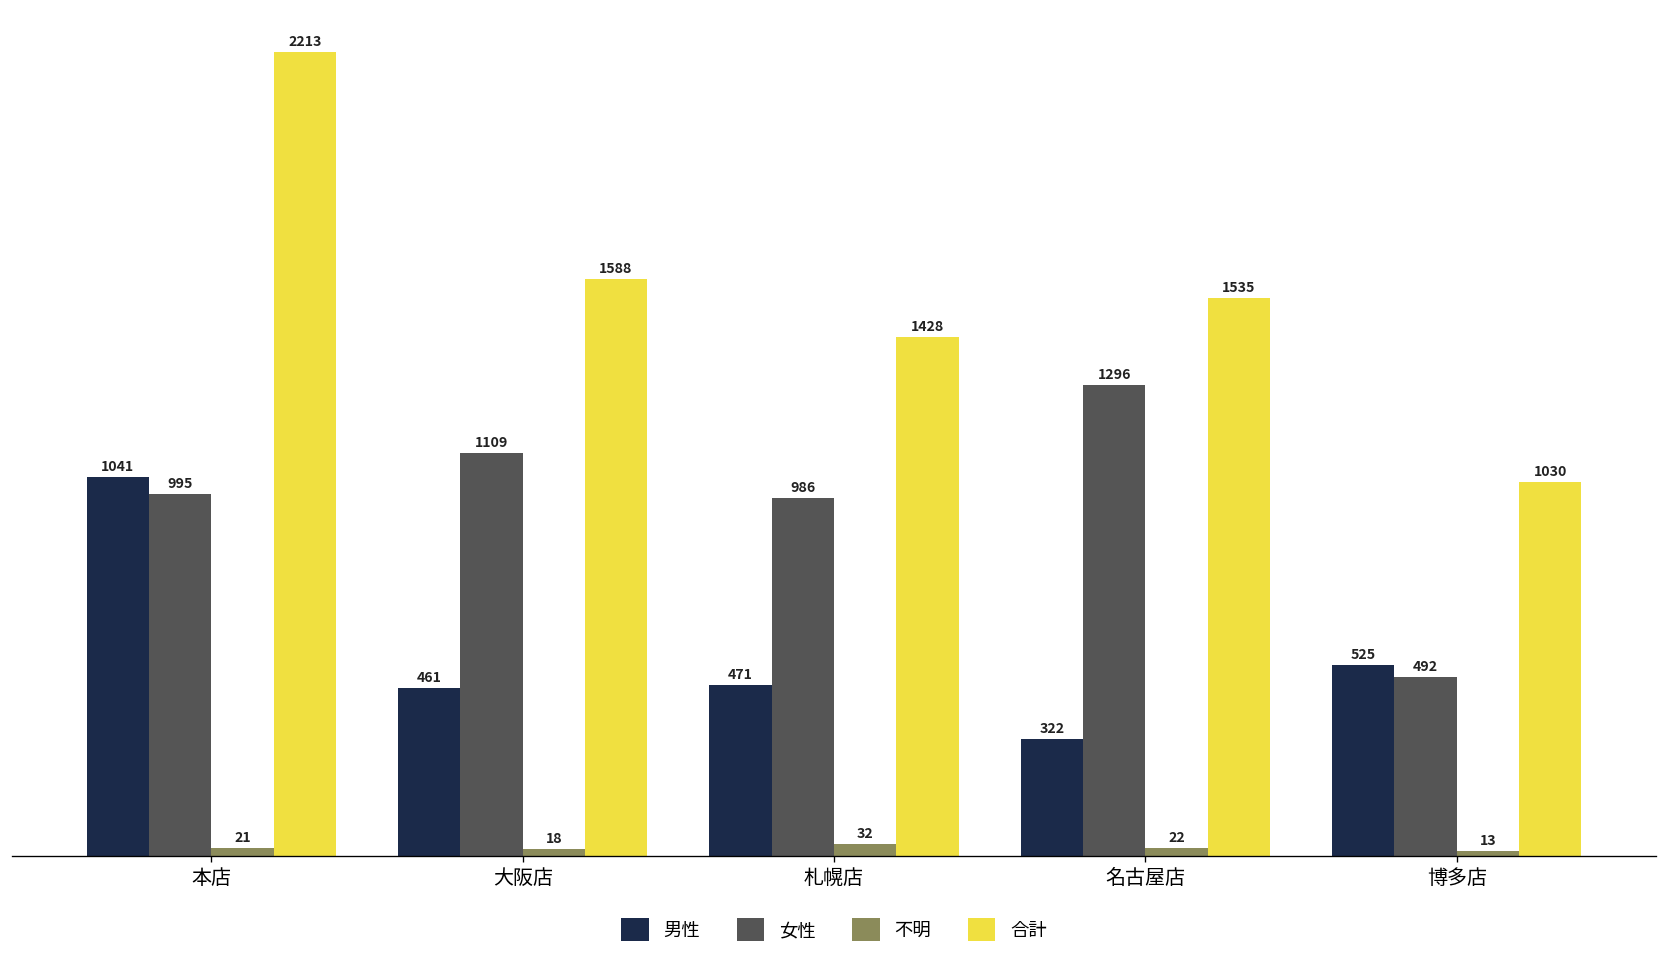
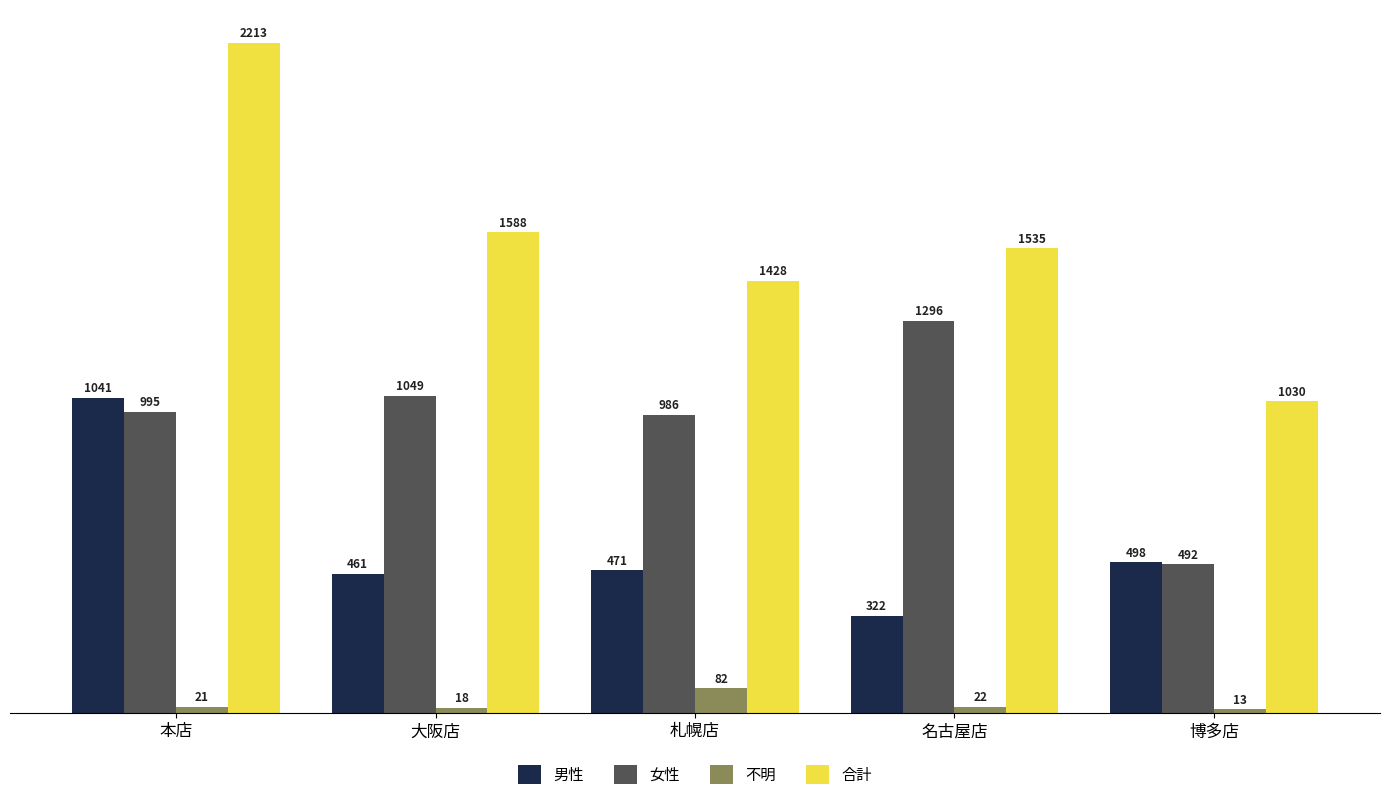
  {
    "男性": {
      "本店": 1041,
      "大阪店": 461,
      "札幌店": 471,
      "名古屋店": 322,
-     "博多店": 525
+     "博多店": 498
    },
    "女性": {
      "本店": 995,
-     "大阪店": 1109,
+     "大阪店": 1049,
      "札幌店": 986,
      "名古屋店": 1296,
      "博多店": 492
    },
    "不明": {
      "本店": 21,
      "大阪店": 18,
-     "札幌店": 32,
+     "札幌店": 82,
      "名古屋店": 22,
      "博多店": 13
    },
    "合計": {
      "本店": 2213,
      "大阪店": 1588,
      "札幌店": 1428,
      "名古屋店": 1535,
      "博多店": 1030
    }
  }
